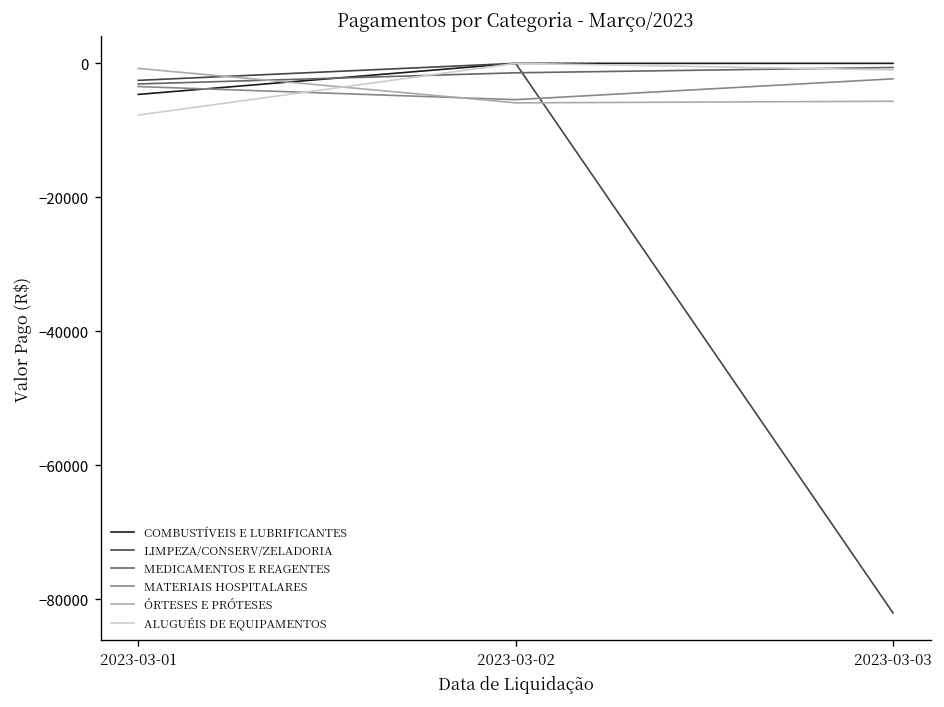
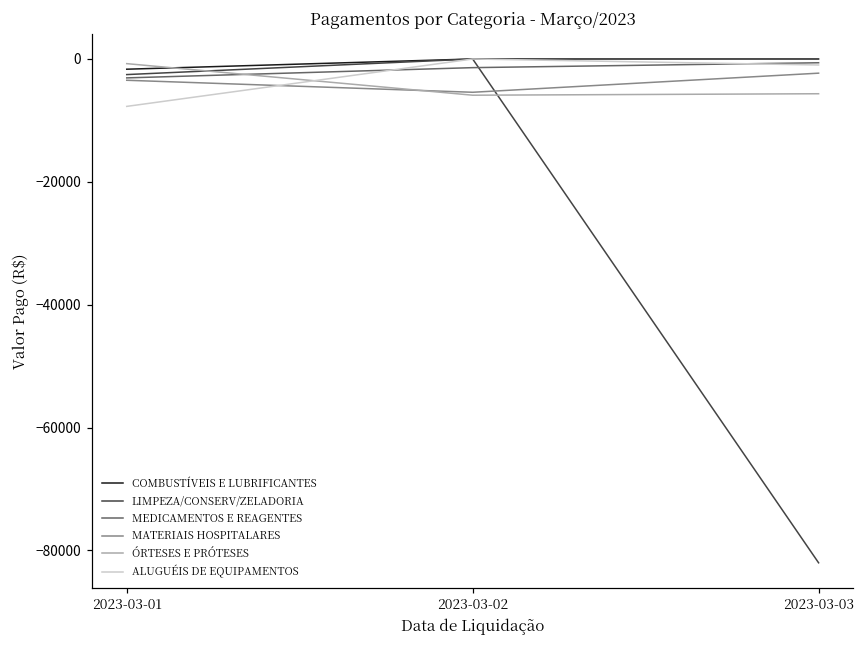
  {
    "COMBUSTÍVEIS E LUBRIFICANTES": {
-     "2023-03-01": -5000,
+     "2023-03-01": -2000,
      "2023-03-03": 0
    }
  }
